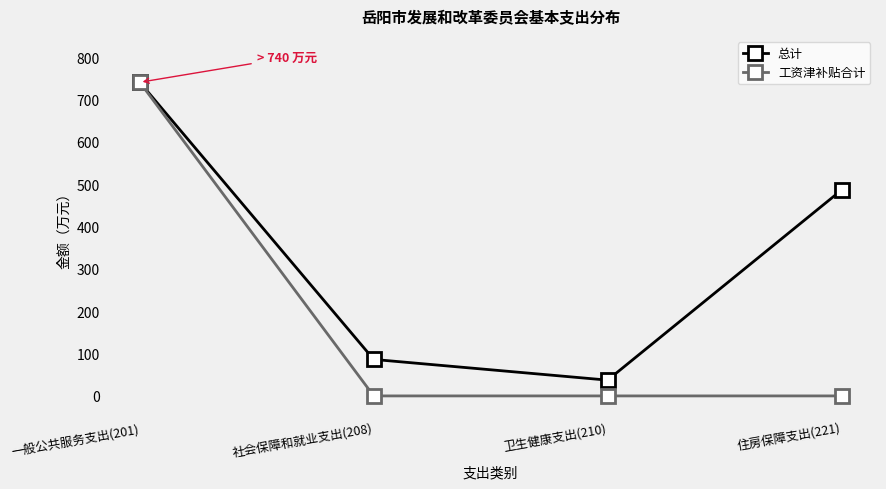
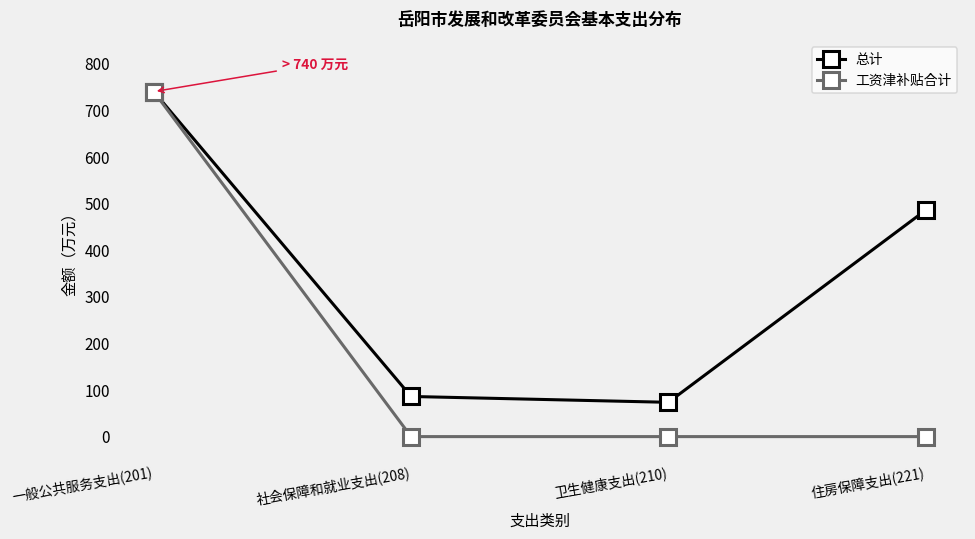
  {
    "总计": {
      "社会保障和就业支出(208)": 90,
-     "卫生健康支出(210)": 40,
+     "卫生健康支出(210)": 70,
      "住房保障支出(221)": 490
    },
    "工资津补贴合计": {
      "社会保障和就业支出(208)": 0,
      "卫生健康支出(210)": 0,
      "住房保障支出(221)": 0
    }
  }
